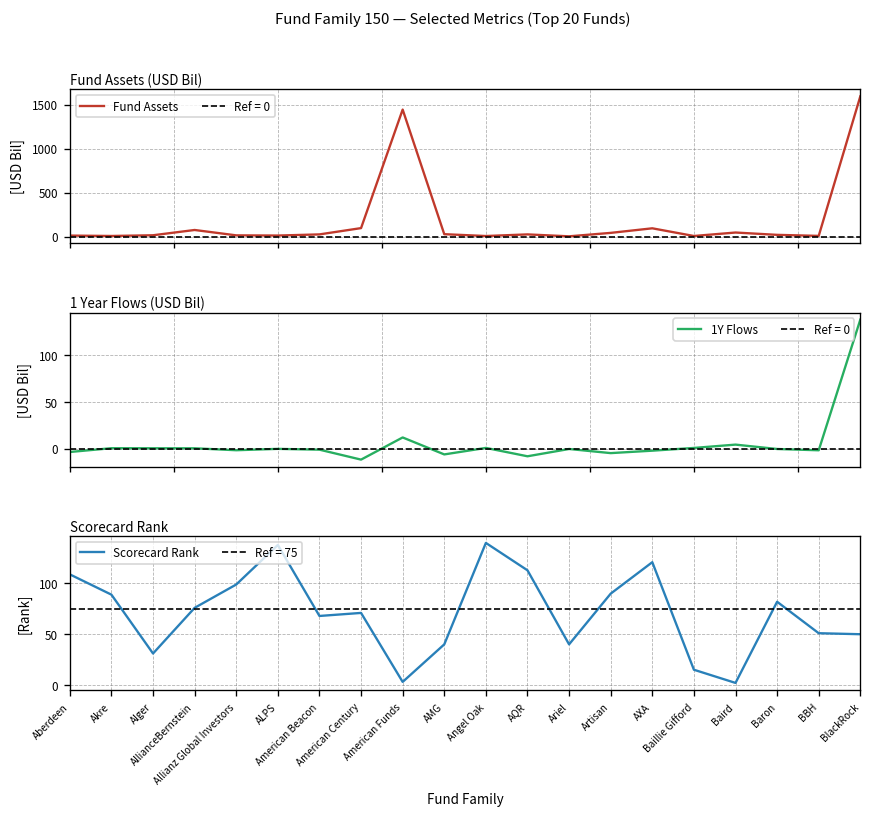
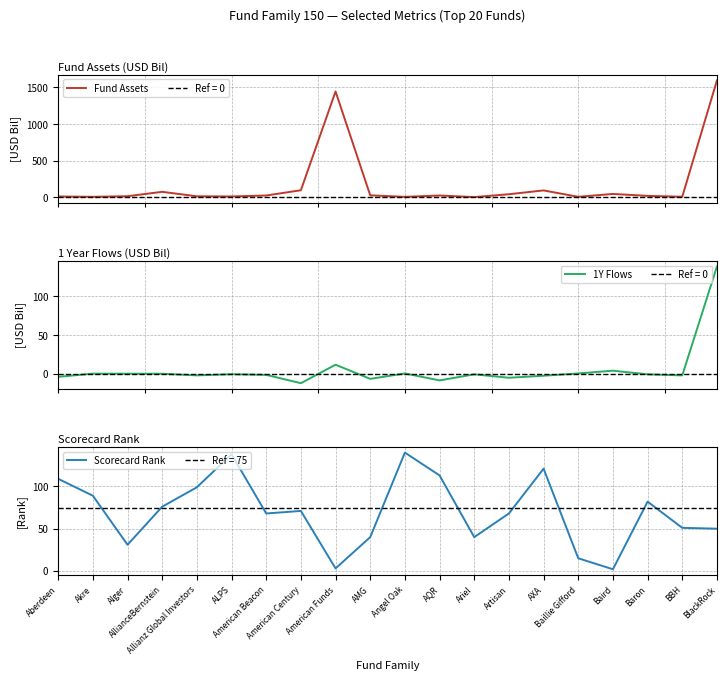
  {
    "Scorecard Rank": {
      "Aberdeen": 110,
      "Akre": 90,
      "Alger": 30,
      "AllianceBernstein": 80,
      "Allianz Global Investors": 100,
      "American Beacon": 70,
      "American Century": 70,
      "American Funds": 0,
      "AMG": 40,
      "Angel Oak": 140,
      "AQR": 110,
      "Ariel": 40,
-     "Artisan": 90,
+     "Artisan": 70,
      "AXA": 120,
      "Baillie Gifford": 20,
      "Baird": 0,
      "Baron": 80,
      "BBH": 50,
      "BlackRock": 50
    }
  }
